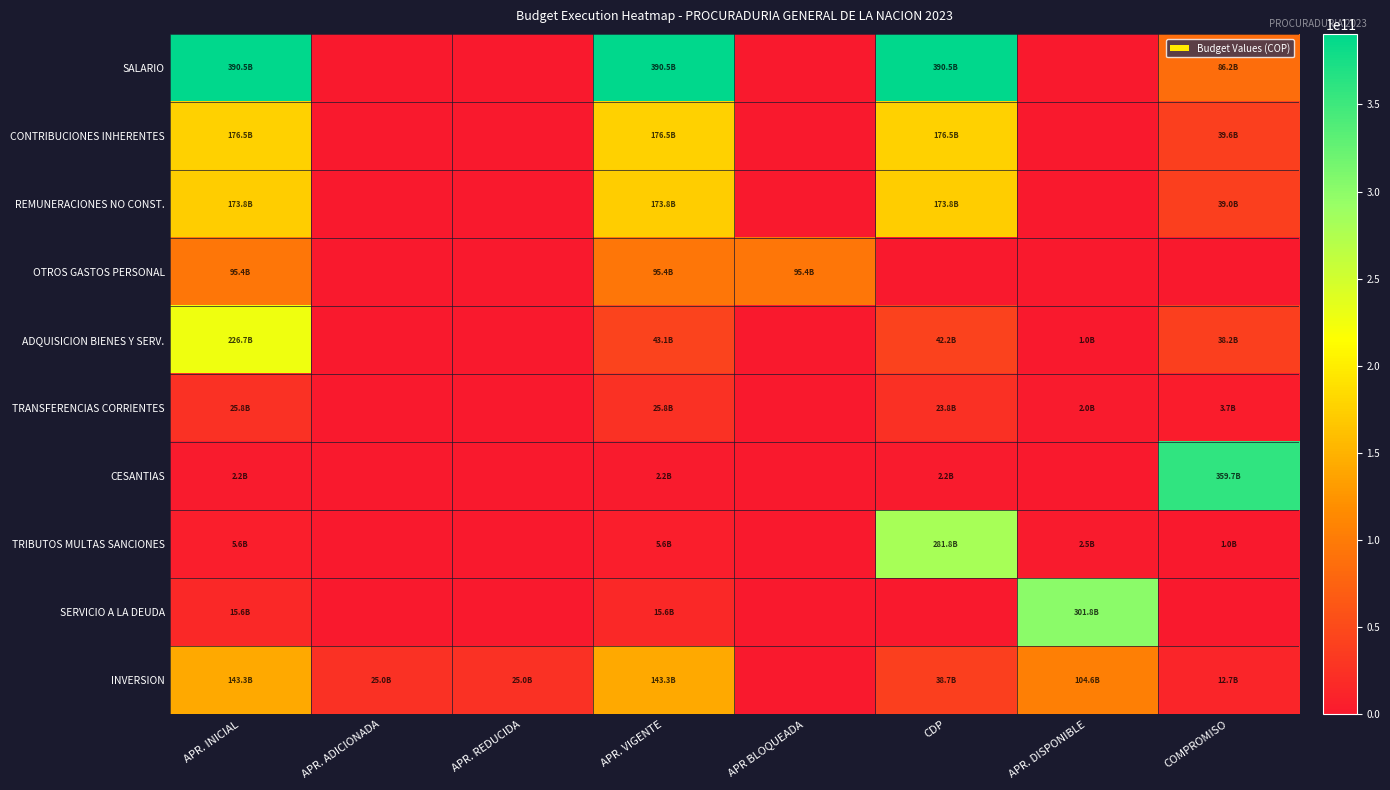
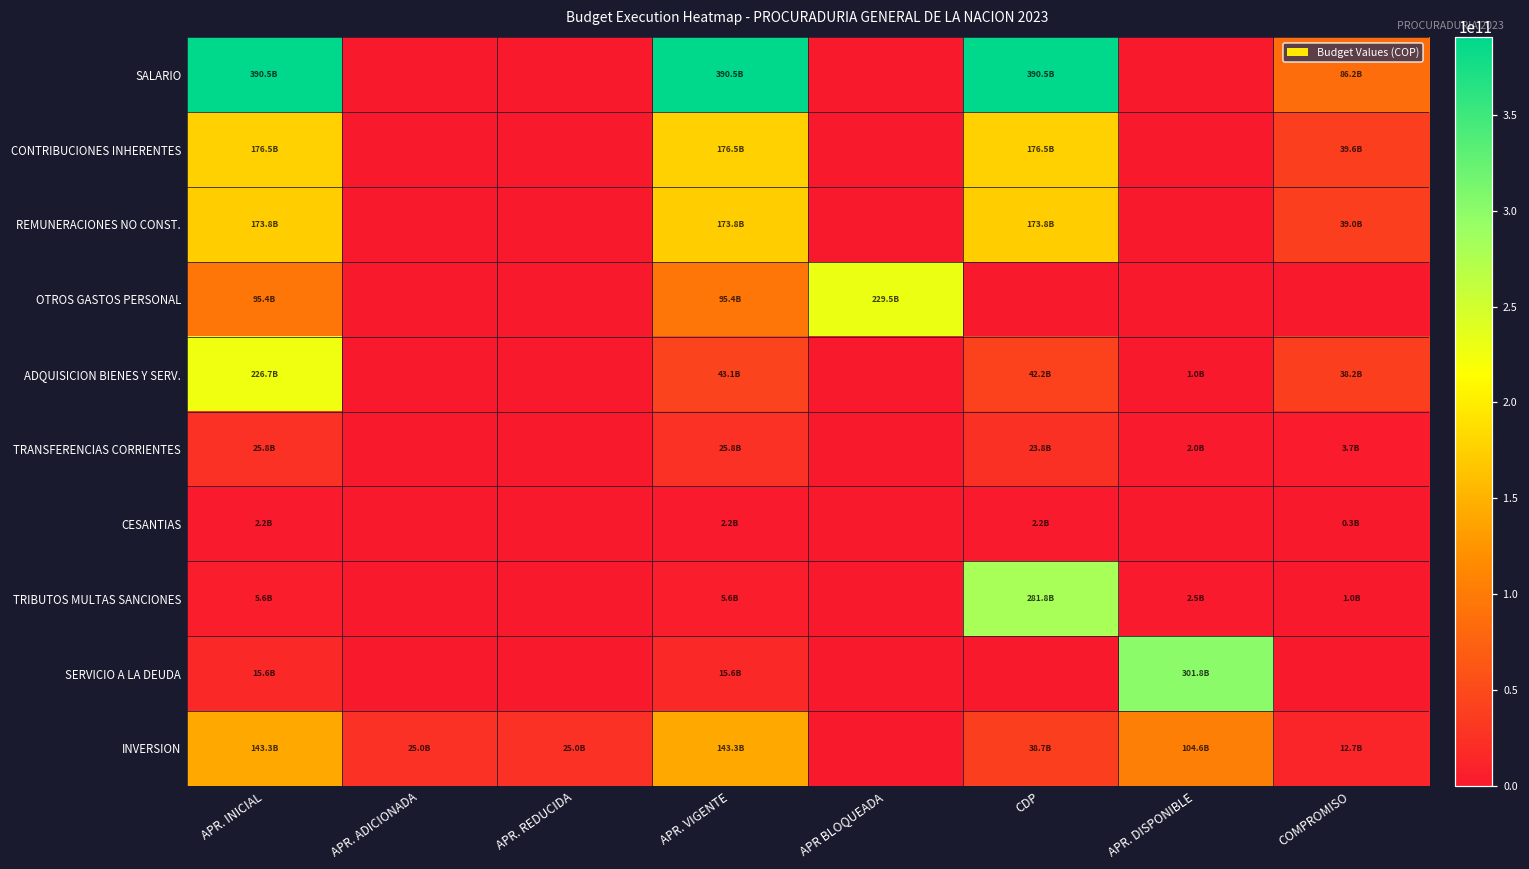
  {
    "SALARIO": {
      "APR. INICIAL": "390.5B",
      "APR. VIGENTE": "390.5B",
      "CDP": "390.5B",
      "COMPROMISO": "86.2B"
    },
    "CONTRIBUCIONES INHERENTES": {
      "APR. INICIAL": "176.5B",
      "APR. VIGENTE": "176.5B",
      "CDP": "176.5B",
      "COMPROMISO": "39.6B"
    },
    "REMUNERACIONES NO CONST.": {
      "APR. INICIAL": "173.8B",
      "APR. VIGENTE": "173.8B",
      "CDP": "173.8B",
      "COMPROMISO": "39.0B"
    },
    "OTROS GASTOS PERSONAL": {
      "APR. INICIAL": "95.4B",
      "APR. VIGENTE": "95.4B",
-     "APR BLOQUEADA": "95.4B"
+     "APR BLOQUEADA": "229.5B"
    },
    "ADQUISICION BIENES Y SERV.": {
      "APR. INICIAL": "226.7B",
      "APR. VIGENTE": "43.1B",
      "CDP": "42.2B",
      "APR. DISPONIBLE": "1.0B",
      "COMPROMISO": "38.2B"
    },
    "TRANSFERENCIAS CORRIENTES": {
      "APR. INICIAL": "25.8B",
      "APR. VIGENTE": "25.8B",
      "CDP": "23.8B",
      "APR. DISPONIBLE": "2.0B",
      "COMPROMISO": "3.7B"
    },
    "CESANTIAS": {
      "APR. INICIAL": "2.2B",
      "APR. VIGENTE": "2.2B",
      "CDP": "2.2B",
-     "COMPROMISO": "359.7B"
+     "COMPROMISO": "0.3B"
    },
    "TRIBUTOS MULTAS SANCIONES": {
      "APR. INICIAL": "5.6B",
      "APR. VIGENTE": "5.6B",
      "CDP": "281.8B",
      "APR. DISPONIBLE": "2.5B",
      "COMPROMISO": "1.0B"
    },
    "SERVICIO A LA DEUDA": {
      "APR. INICIAL": "15.6B",
      "APR. VIGENTE": "15.6B",
      "APR. DISPONIBLE": "301.8B"
    },
    "INVERSION": {
      "APR. INICIAL": "143.3B",
      "APR. ADICIONADA": "25.0B",
      "APR. REDUCIDA": "25.0B",
      "APR. VIGENTE": "143.3B",
      "CDP": "38.7B",
      "APR. DISPONIBLE": "104.6B",
      "COMPROMISO": "12.7B"
    }
  }
